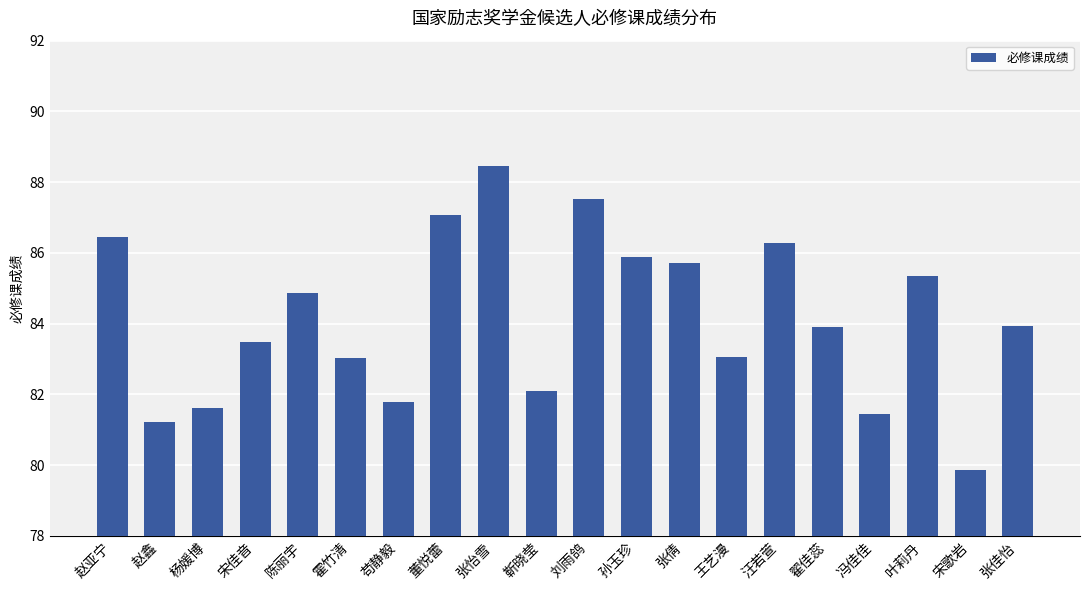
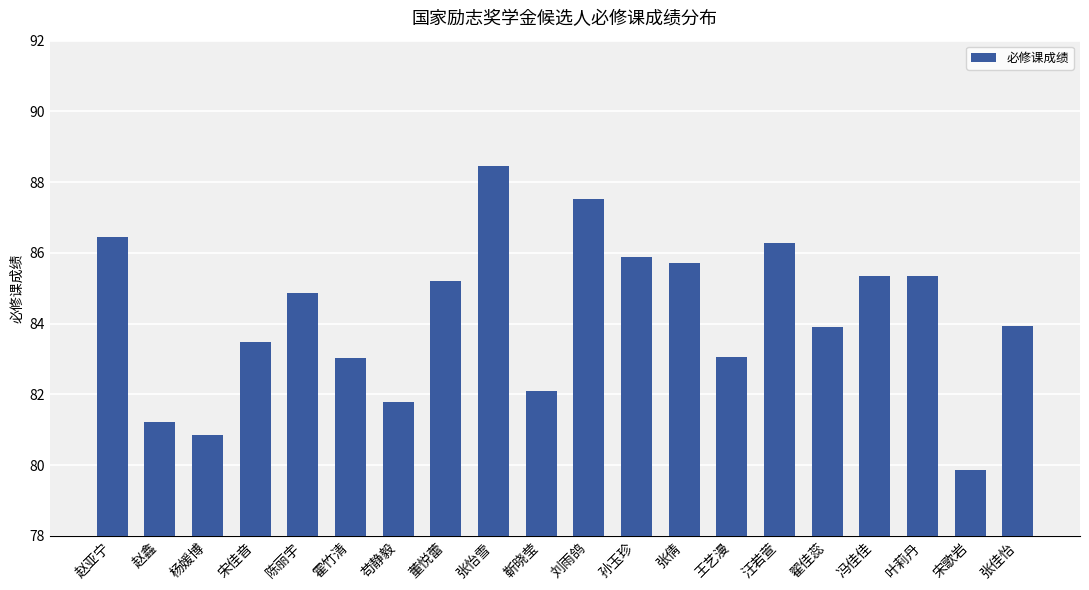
  {
    "赵亚宁": 86.4,
    "赵鑫": 81.2,
-   "杨媛博": 81.6,
+   "杨媛博": 80.8,
    "宋佳音": 83.5,
    "陈丽宇": 84.9,
    "霍竹清": 83.0,
    "苟静毅": 81.8,
-   "董悦蕾": 87.1,
+   "董悦蕾": 85.2,
    "张怡雪": 88.4,
    "靳晓莹": 82.1,
    "刘雨鸽": 87.5,
    "孙玉珍": 85.9,
    "张倩": 85.7,
    "王艺漫": 83.1,
    "汪若萱": 86.3,
    "翟佳蕊": 83.9,
-   "冯佳佳": 81.4,
+   "冯佳佳": 85.3,
    "叶莉丹": 85.3,
    "宋歌岩": 79.9,
    "张佳怡": 83.9
  }
